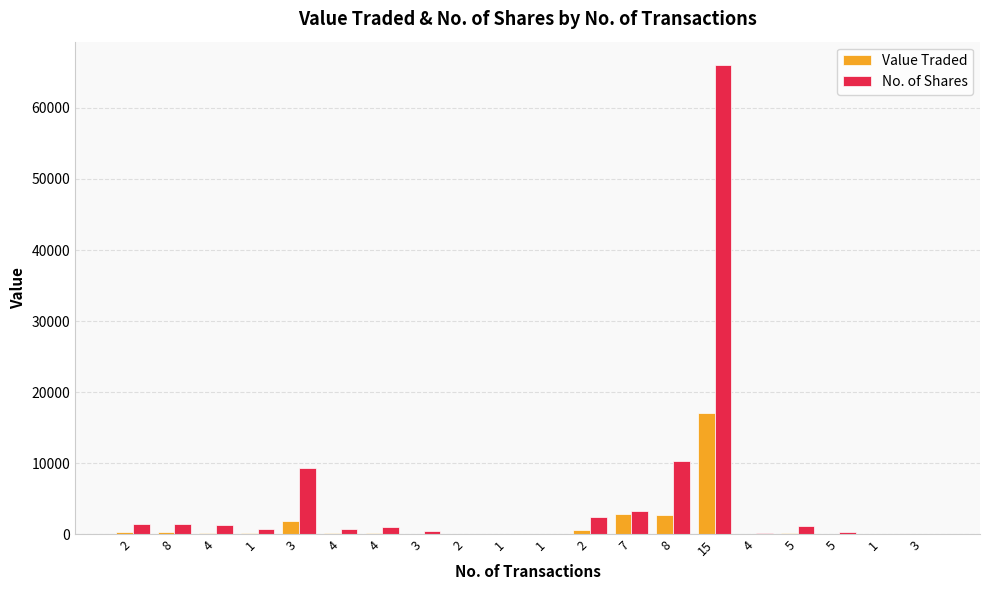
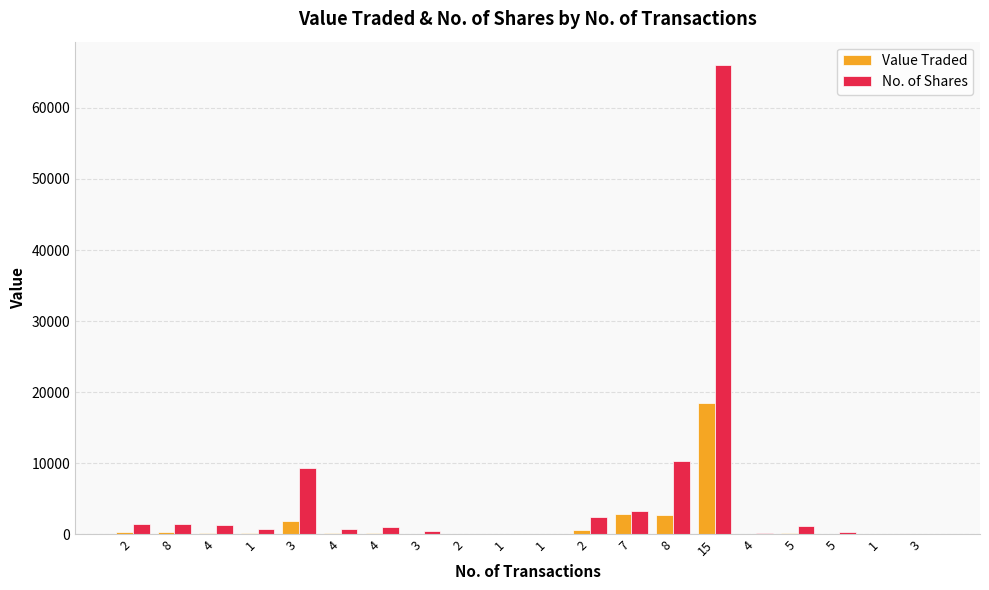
  {
    "Value Traded": {
      "7": 3000,
-     "15": 17000
+     "15": 18000
    },
    "No. of Shares": {
      "7": 3000,
      "15": 66000
    }
  }
